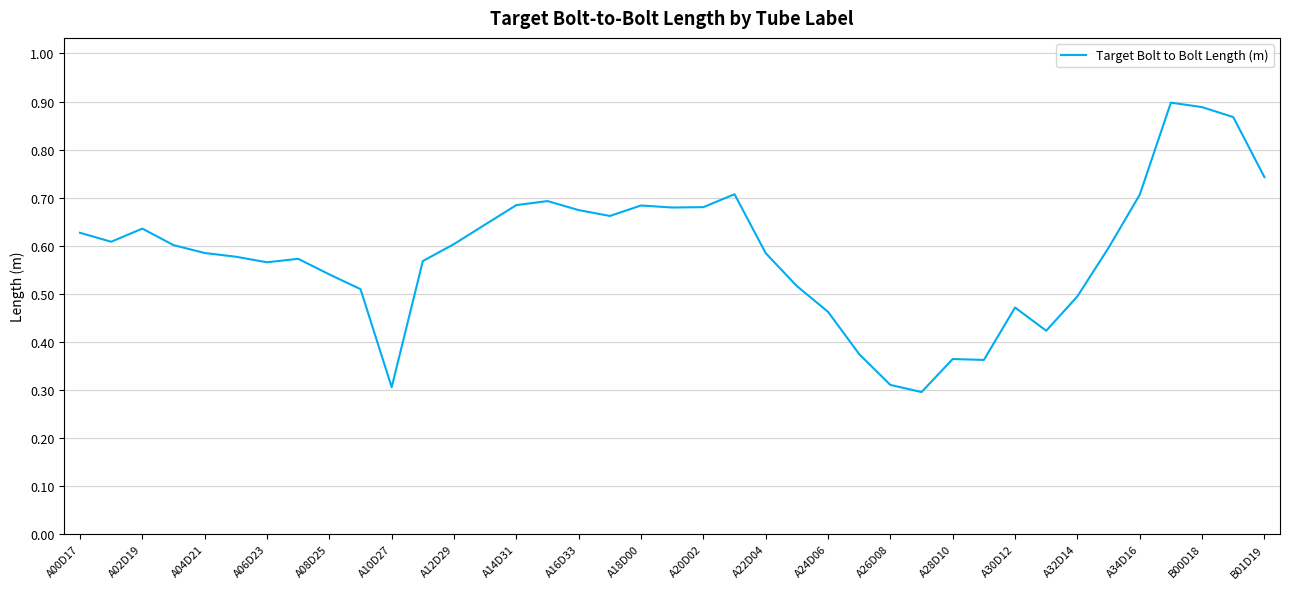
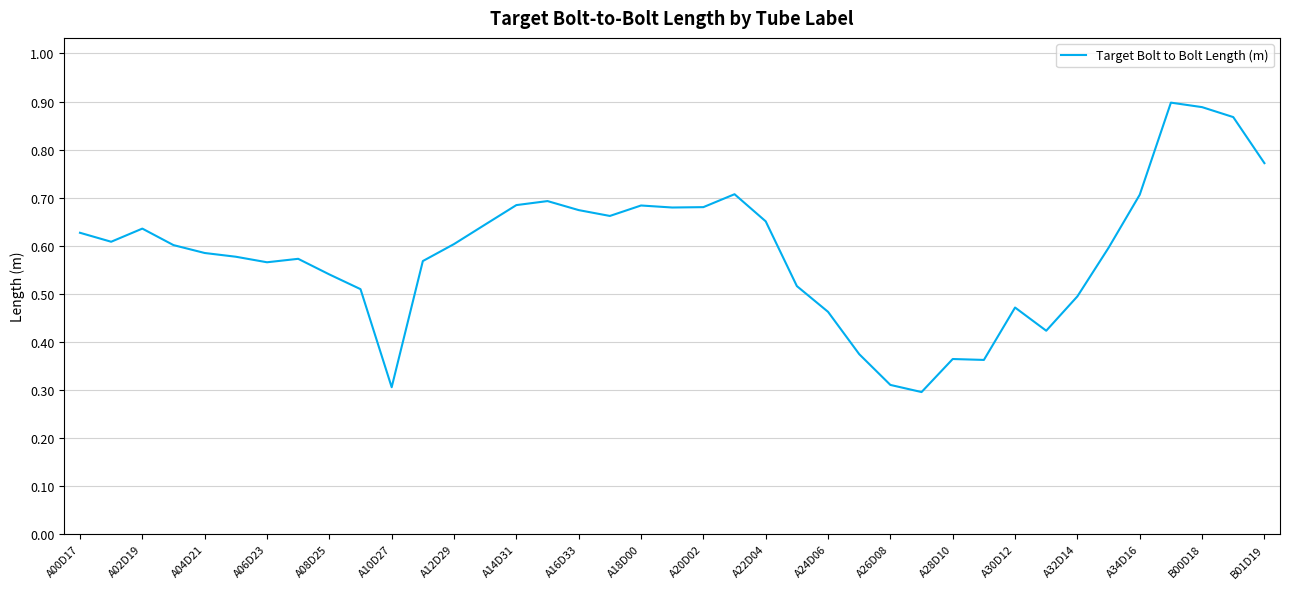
  {
    "A00D17": 0.63,
    "A02D19": 0.64,
    "A04D21": 0.59,
    "A06D23": 0.57,
    "A08D25": 0.54,
    "A10D27": 0.31,
    "A12D29": 0.60,
    "A14D31": 0.68,
    "A16D33": 0.67,
    "A18D00": 0.68,
    "A20D02": 0.68,
-   "A22D04": 0.58,
+   "A22D04": 0.65,
    "A24D06": 0.46,
    "A26D08": 0.31,
    "A28D10": 0.36,
    "A30D12": 0.47,
    "A32D14": 0.49,
    "A34D16": 0.71,
    "B00D18": 0.89,
-   "B01D19": 0.74
+   "B01D19": 0.77
  }
